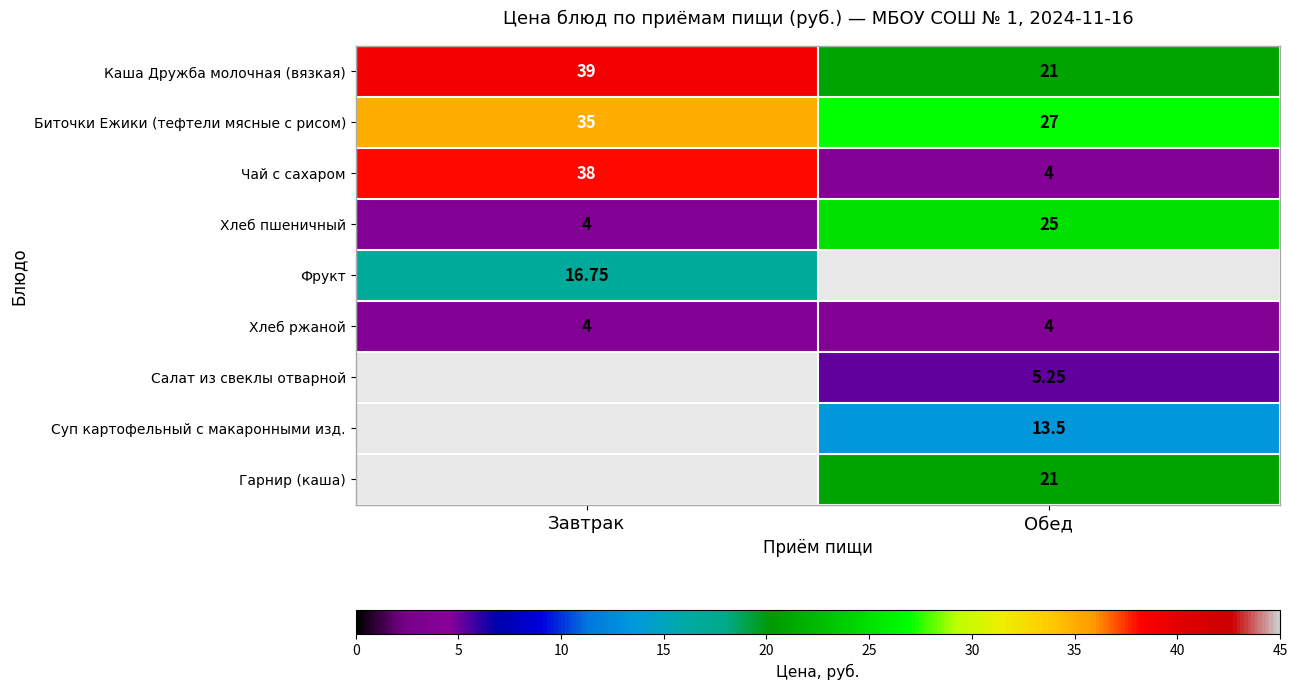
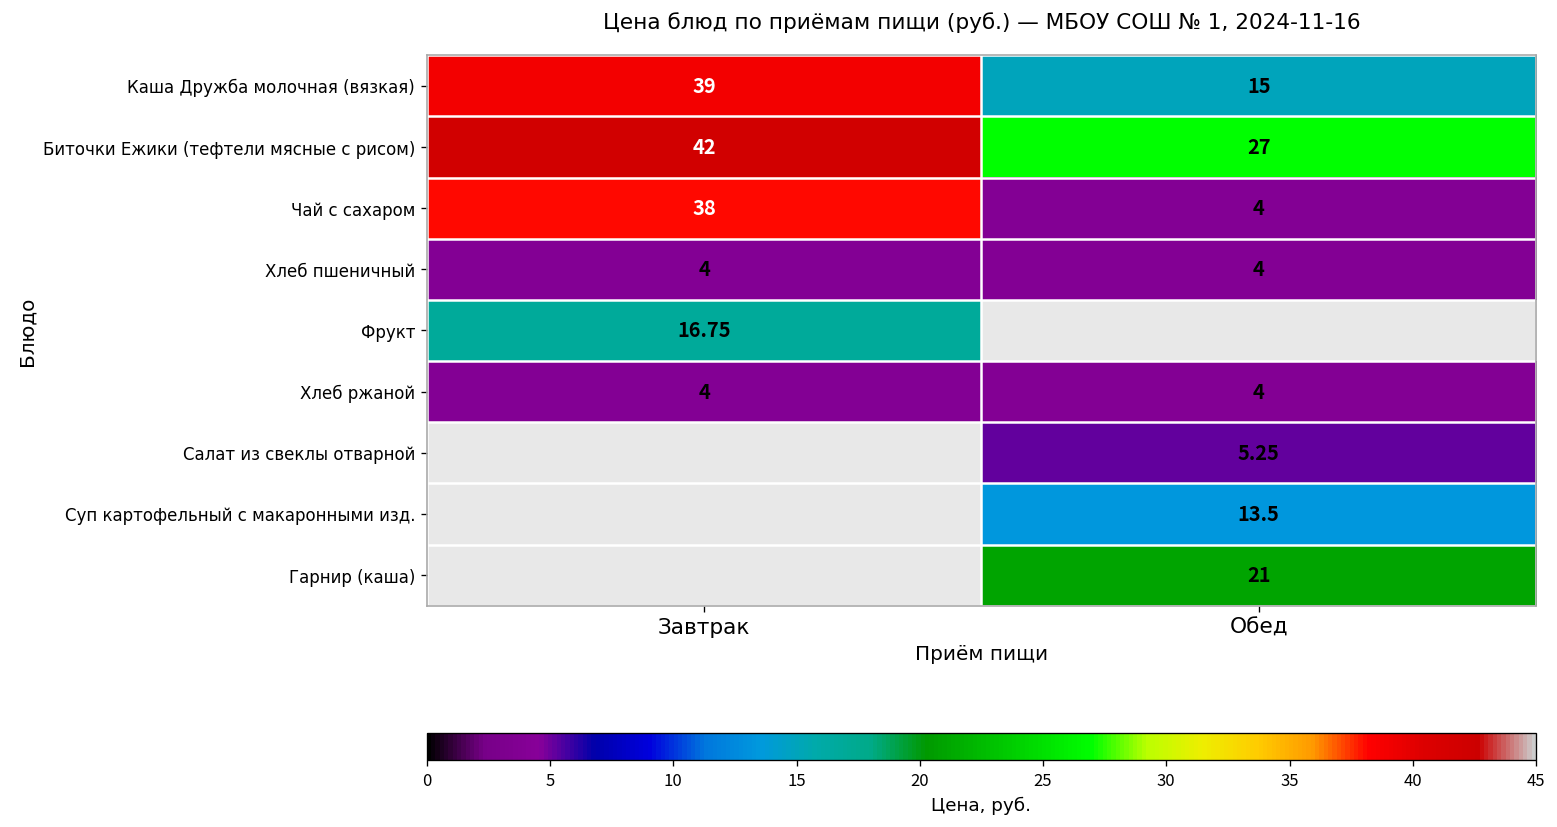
  {
    "Каша Дружба молочная (вязкая)": {
      "Завтрак": 39,
-     "Обед": 21
+     "Обед": 15
    },
    "Биточки Ежики (тефтели мясные с рисом)": {
-     "Завтрак": 35,
+     "Завтрак": 42,
      "Обед": 27
    },
    "Чай с сахаром": {
      "Завтрак": 38,
      "Обед": 4
    },
    "Хлеб пшеничный": {
      "Завтрак": 4,
-     "Обед": 25
+     "Обед": 4
    },
    "Фрукт": {
      "Завтрак": 16.75
    },
    "Хлеб ржаной": {
      "Завтрак": 4,
      "Обед": 4
    },
    "Салат из свеклы отварной": {
      "Обед": 5.25
    },
    "Суп картофельный с макаронными изд.": {
      "Обед": 13.5
    },
    "Гарнир (каша)": {
      "Обед": 21
    }
  }
